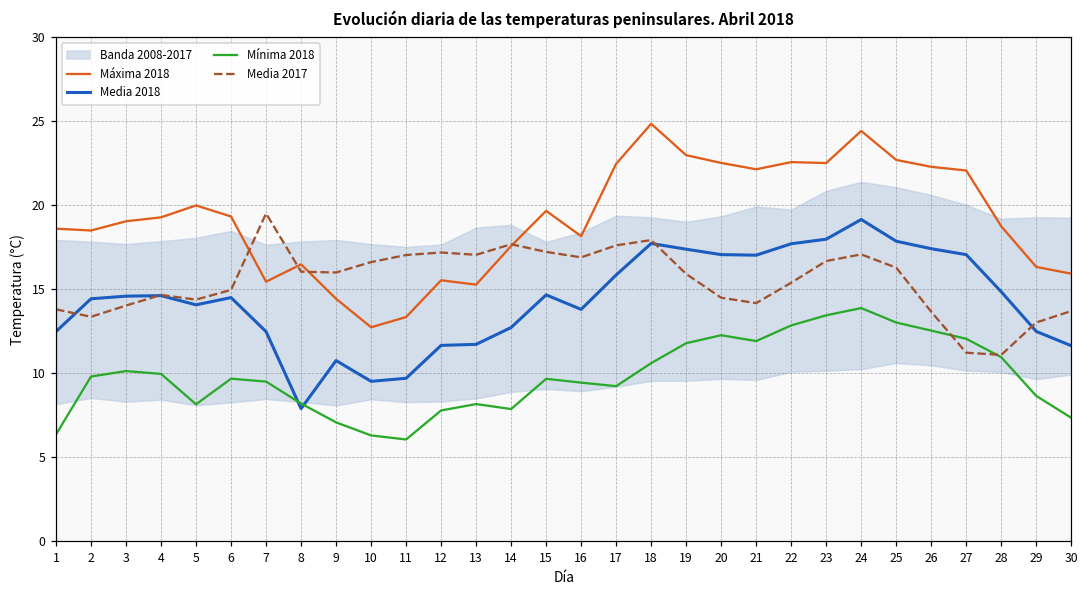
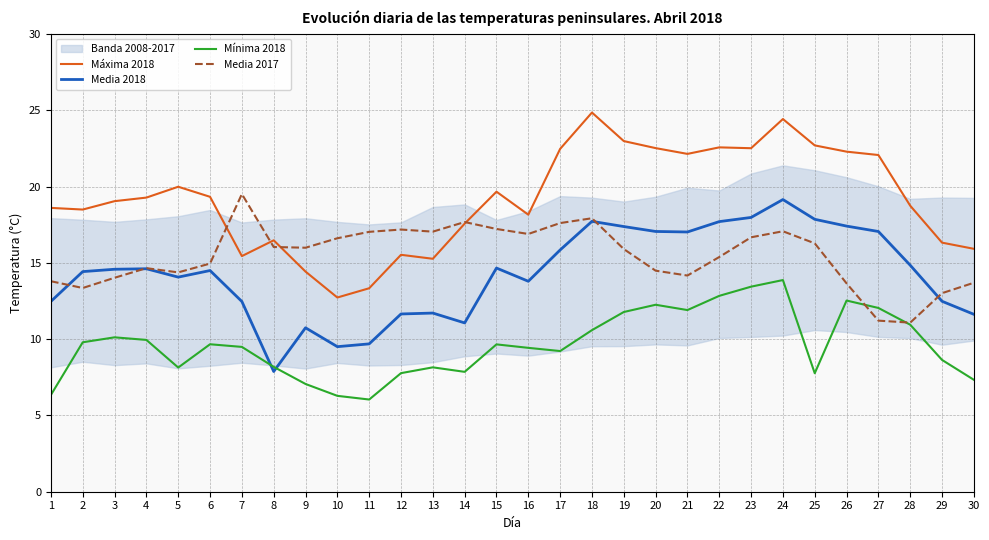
  {
    "Máxima 2018": {
      "1": 18.6,
      "2": 18.5,
      "3": 19.0,
      "4": 19.3,
      "5": 20.0,
      "6": 19.3,
      "7": 15.4,
      "8": 16.5,
      "9": 14.4,
      "10": 12.7,
      "11": 13.3,
      "12": 15.5,
      "13": 15.3,
      "15": 19.7,
      "16": 18.2,
      "17": 22.5,
      "18": 24.9,
      "19": 23.0,
      "20": 22.5,
      "21": 22.1,
      "22": 22.6,
      "23": 22.5,
      "24": 24.4,
      "25": 22.7,
      "26": 22.3,
      "27": 22.1,
      "28": 18.7,
      "29": 16.3,
      "30": 15.9
    },
    "Media 2018": {
      "1": 12.5,
      "2": 14.4,
      "3": 14.6,
      "5": 14.1,
      "6": 14.5,
      "7": 12.5,
      "8": 7.9,
      "9": 10.7,
      "10": 9.5,
      "11": 9.7,
      "12": 11.7,
      "13": 11.7,
-     "14": 12.7,
+     "14": 11.1,
      "15": 14.7,
      "16": 13.8,
      "17": 15.8,
      "18": 17.7,
      "19": 17.4,
      "20": 17.1,
      "21": 17.0,
      "22": 17.7,
      "23": 18.0,
      "24": 19.2,
      "25": 17.9,
      "26": 17.4,
      "27": 17.1,
      "28": 14.8,
      "29": 12.5,
      "30": 11.6
    },
    "Mínima 2018": {
      "1": 6.3,
      "2": 9.8,
      "3": 10.1,
      "4": 10.0,
      "5": 8.1,
      "6": 9.7,
      "7": 9.5,
      "8": 8.2,
      "9": 7.1,
      "10": 6.3,
      "11": 6.0,
      "12": 7.8,
      "13": 8.2,
      "14": 7.9,
      "15": 9.7,
      "16": 9.4,
      "17": 9.2,
      "18": 10.6,
      "19": 11.8,
      "20": 12.3,
      "21": 11.9,
      "22": 12.8,
      "23": 13.4,
      "24": 13.9,
-     "25": 13.0,
+     "25": 7.8,
      "26": 12.5,
      "27": 12.0,
      "29": 8.6,
      "30": 7.3
    },
    "Media 2017": {
      "1": 13.8,
      "2": 13.4,
      "3": 14.0,
      "5": 14.4,
      "6": 15.0,
      "7": 19.5,
      "8": 16.0,
      "9": 16.0,
      "10": 16.6,
      "11": 17.0,
      "12": 17.2,
      "13": 17.0,
      "15": 17.2,
      "16": 16.9,
      "17": 17.6,
      "18": 17.9,
      "19": 15.9,
      "20": 14.5,
      "21": 14.2,
      "22": 15.4,
      "23": 16.7,
      "24": 17.1,
      "25": 16.3,
      "26": 13.7,
      "27": 11.2,
      "29": 13.0,
      "30": 13.7
    }
  }
